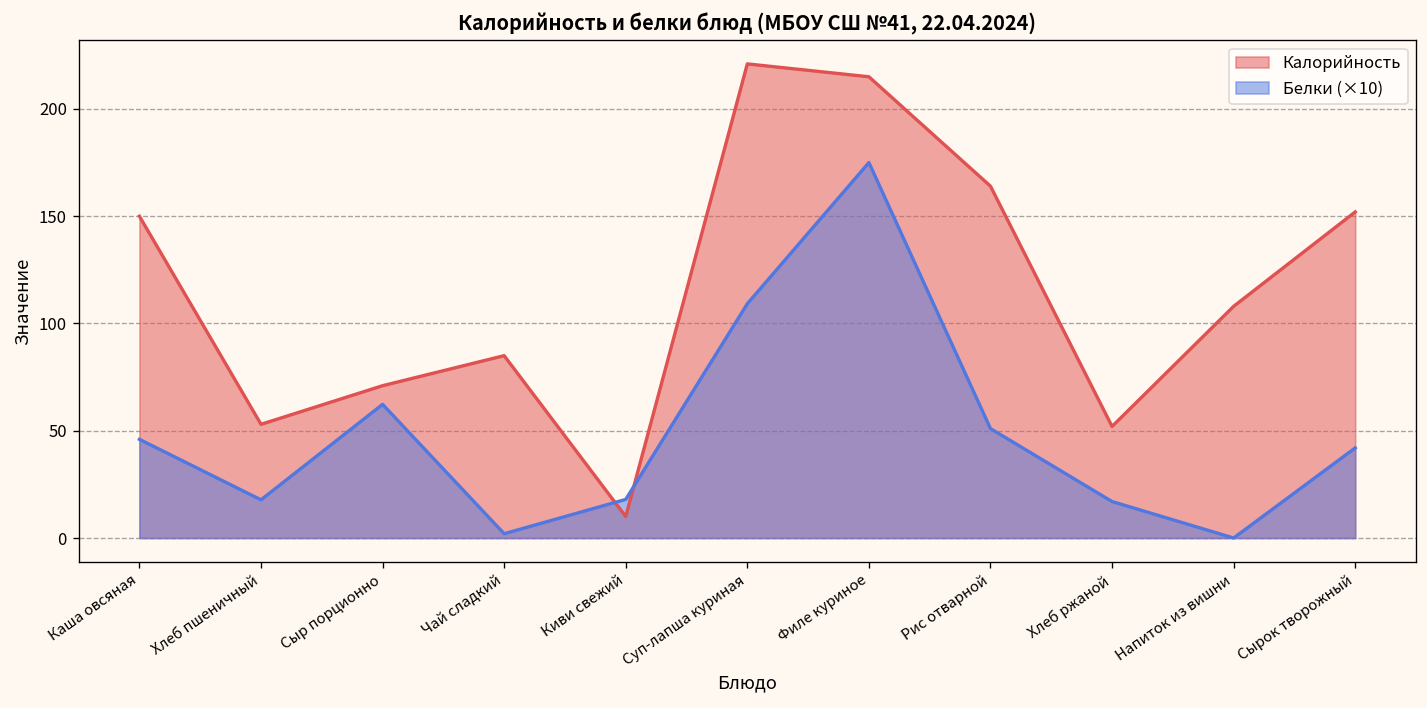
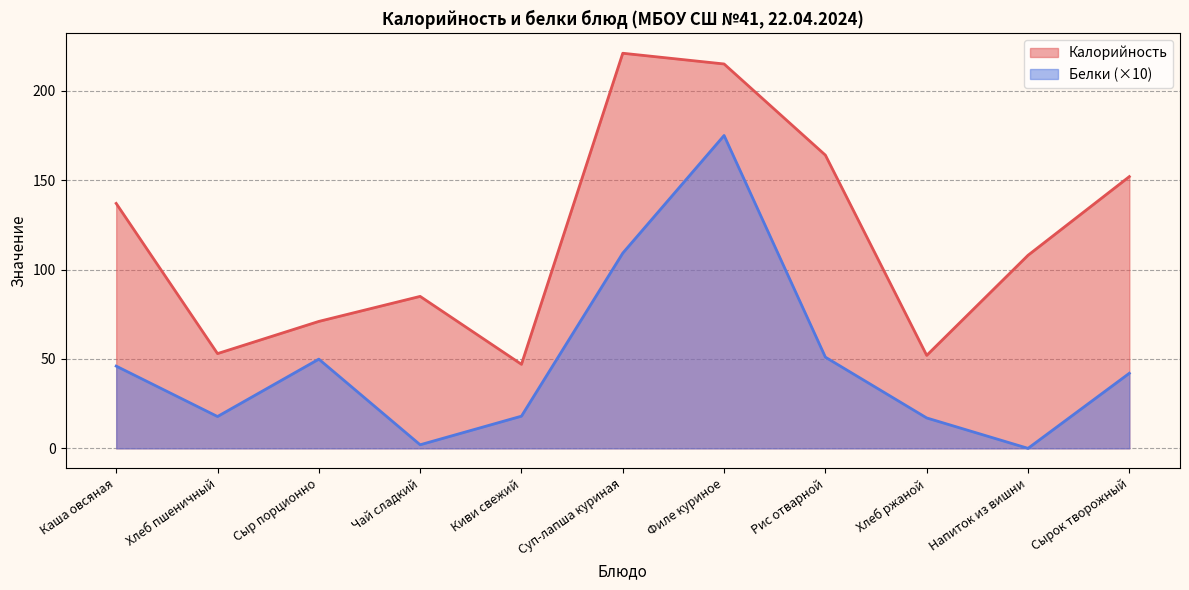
  {
    "Калорийность": {
-     "Каша овсяная": 150,
+     "Каша овсяная": 137,
      "Хлеб пшеничный": 53,
      "Сыр порционно": 71,
      "Чай сладкий": 85,
-     "Киви свежий": 10,
+     "Киви свежий": 47,
      "Суп-лапша куриная": 221,
      "Филе куриное": 215,
      "Рис отварной": 164,
      "Хлеб ржаной": 52,
      "Напиток из вишни": 108,
      "Сырок творожный": 152
    },
    "Белки (×10)": {
      "Каша овсяная": 46,
      "Хлеб пшеничный": 18,
-     "Сыр порционно": 62,
+     "Сыр порционно": 50,
      "Чай сладкий": 2,
      "Киви свежий": 18,
      "Суп-лапша куриная": 109,
      "Филе куриное": 175,
      "Рис отварной": 51,
      "Хлеб ржаной": 17,
      "Напиток из вишни": 0,
      "Сырок творожный": 42
    }
  }
